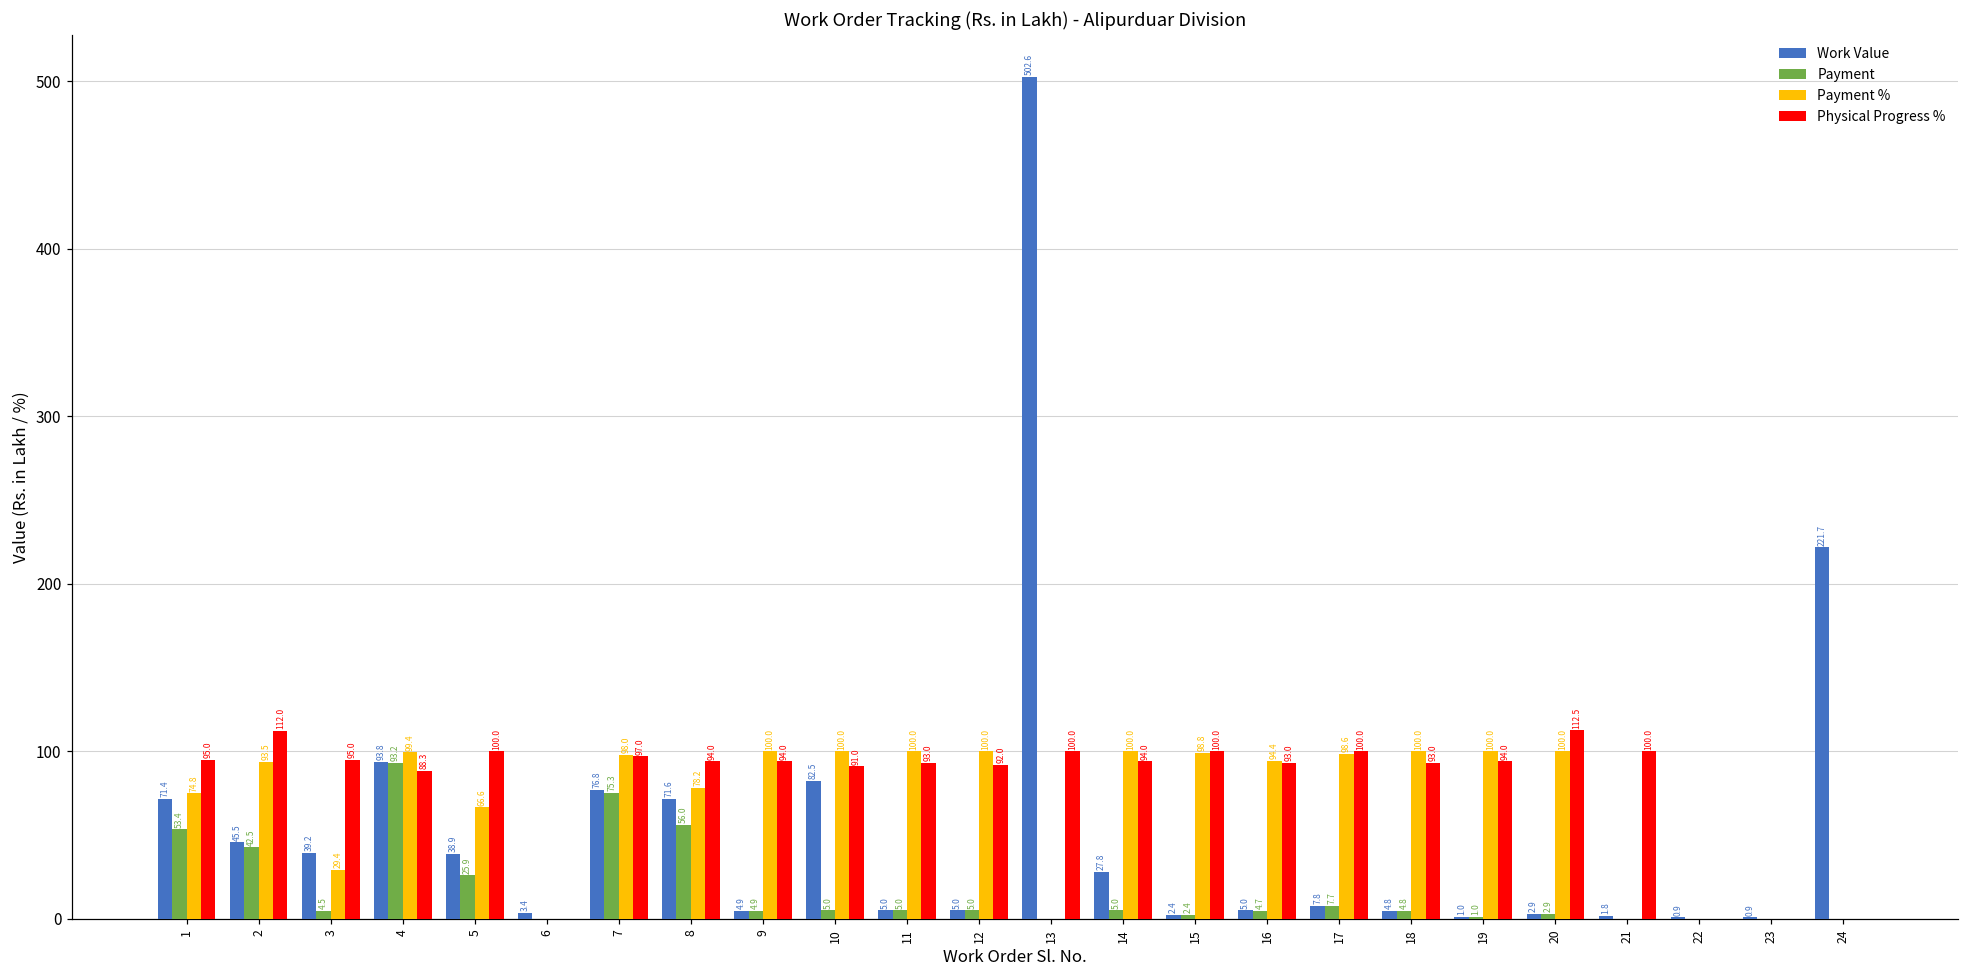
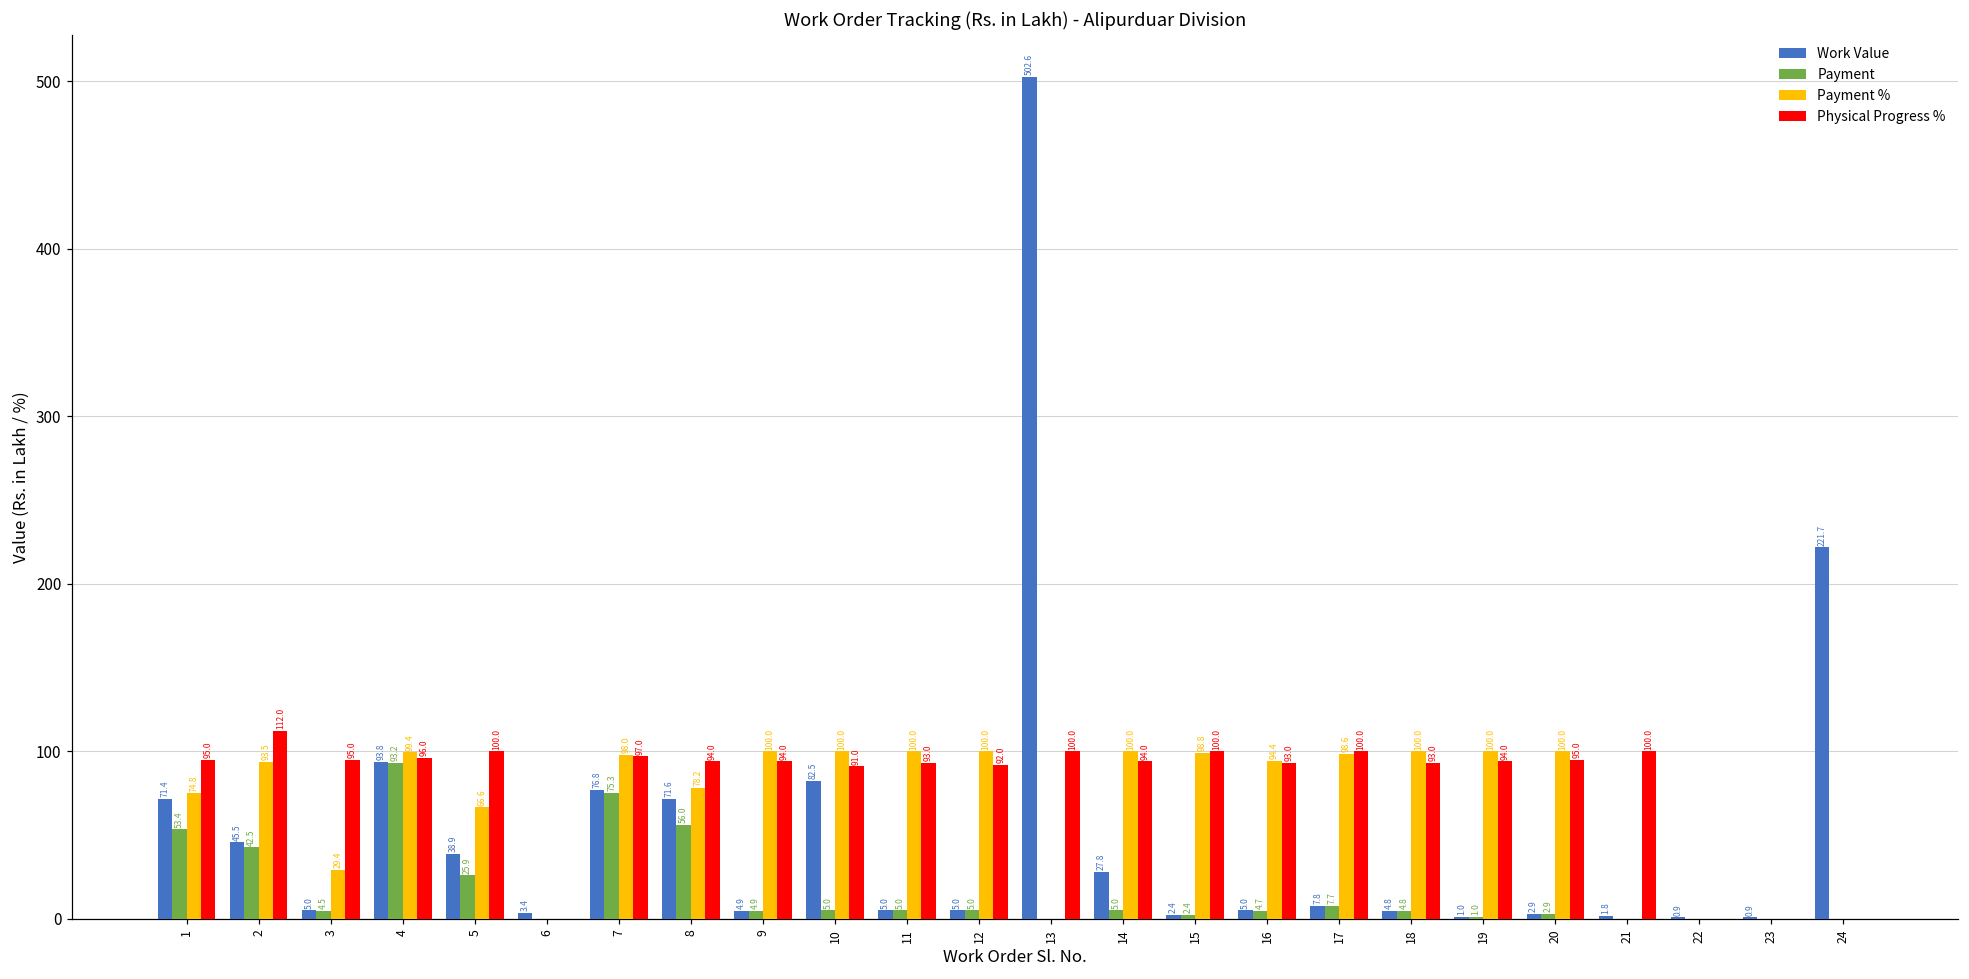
  {
    "Work Value": {
      "1": 71.4,
      "2": 45.5,
-     "3": 39.2,
+     "3": 5.0,
      "4": 93.8,
      "5": 38.9,
      "6": 3.4,
      "7": 76.8,
      "8": 71.6,
      "9": 4.9,
      "10": 82.5,
      "11": 5.0,
      "12": 5.0,
      "13": 502.6,
      "14": 27.8,
      "15": 2.4,
      "16": 5.0,
      "17": 7.8,
      "18": 4.8,
      "19": 1.0,
      "20": 2.9,
      "21": 1.8,
      "22": 0.9,
      "23": 0.9,
      "24": 221.7
    },
    "Payment": {
      "1": 53.4,
      "2": 42.5,
      "3": 4.5,
      "4": 93.2,
      "5": 25.9,
      "7": 75.3,
      "8": 56.0,
      "9": 4.9,
      "10": 5.0,
      "11": 5.0,
      "12": 5.0,
      "14": 5.0,
      "15": 2.4,
      "16": 4.7,
      "17": 7.7,
      "18": 4.8,
      "19": 1.0,
      "20": 2.9
    },
    "Payment %": {
      "1": 74.8,
      "2": 93.5,
      "3": 29.4,
      "4": 99.4,
      "5": 66.6,
      "7": 98.0,
      "8": 78.2,
      "9": 100.0,
      "10": 100.0,
      "11": 100.0,
      "12": 100.0,
      "14": 100.0,
      "15": 98.8,
      "16": 94.4,
      "17": 98.6,
      "18": 100.0,
      "19": 100.0,
      "20": 100.0
    },
    "Physical Progress %": {
      "1": 95.0,
      "2": 112.0,
      "3": 95.0,
-     "4": 88.3,
+     "4": 96.0,
      "5": 100.0,
      "7": 97.0,
      "8": 94.0,
      "9": 94.0,
      "10": 91.0,
      "11": 93.0,
      "12": 92.0,
      "13": 100.0,
      "14": 94.0,
      "15": 100.0,
      "16": 93.0,
      "17": 100.0,
      "18": 93.0,
      "19": 94.0,
-     "20": 112.5,
+     "20": 95.0,
      "21": 100.0
    }
  }
